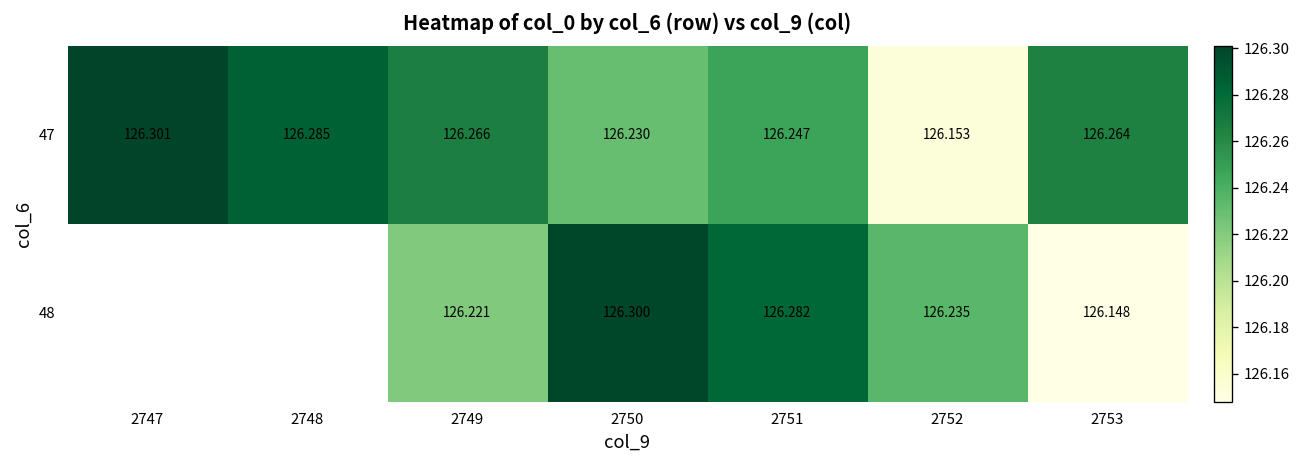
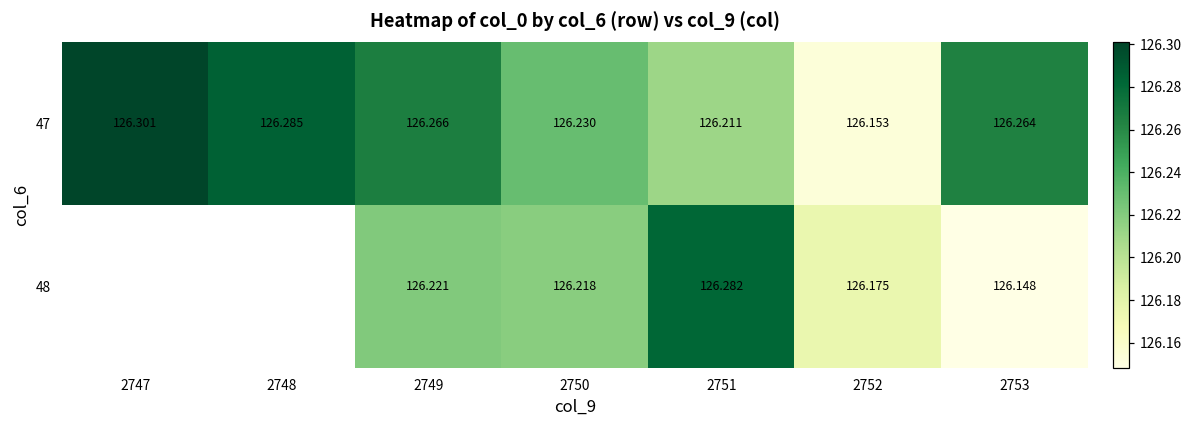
  {
    "47": {
      "2747": 126.301,
      "2748": 126.285,
      "2749": 126.266,
      "2750": 126.230,
-     "2751": 126.247,
+     "2751": 126.211,
      "2752": 126.153,
      "2753": 126.264
    },
    "48": {
      "2749": 126.221,
-     "2750": 126.300,
+     "2750": 126.218,
      "2751": 126.282,
-     "2752": 126.235,
+     "2752": 126.175,
      "2753": 126.148
    }
  }
